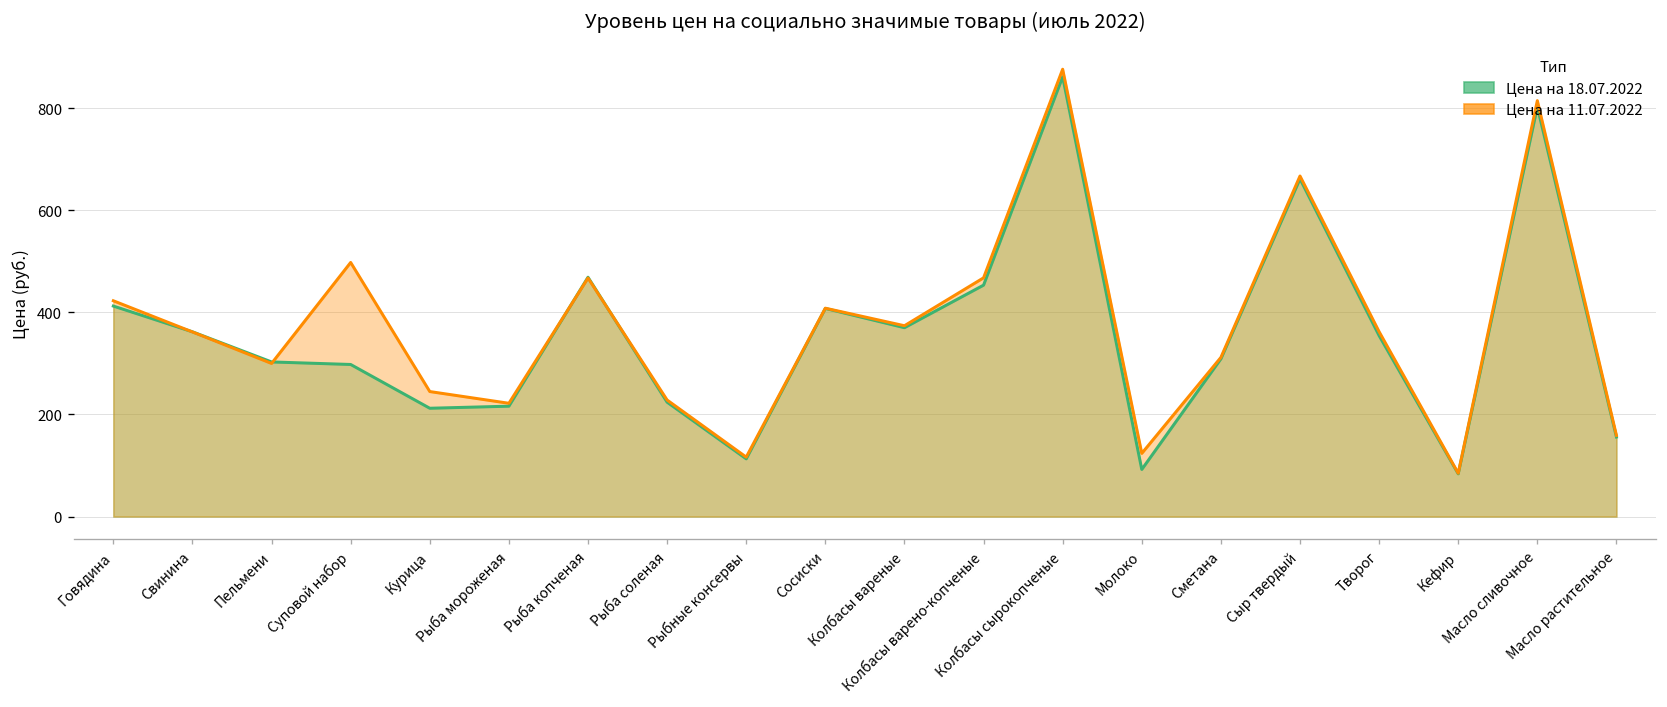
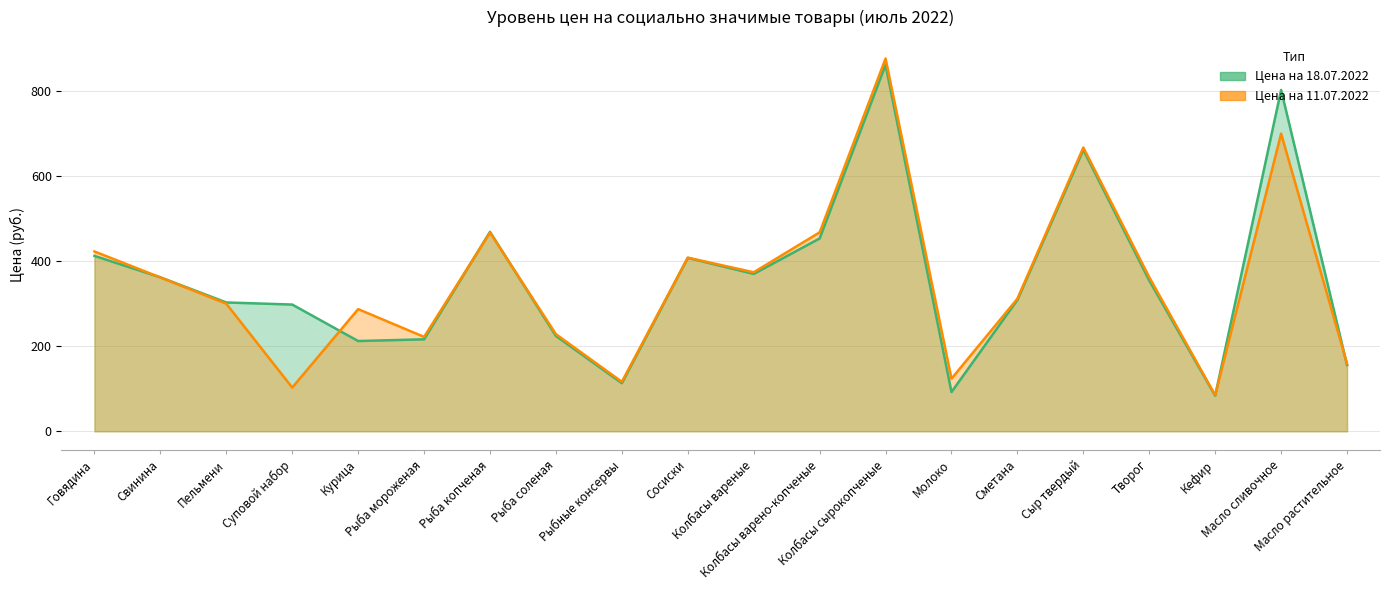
  {
    "Цена на 18.07.2022": {
      "Говядина": 410,
      "Суповой набор": 300,
      "Курица": 210,
      "Колбасы варено-копченые": 450,
      "Колбасы сырокопченые": 860,
      "Молоко": 90,
      "Творог": 350,
      "Масло сливочное": 800
    },
    "Цена на 11.07.2022": {
      "Говядина": 420,
-     "Суповой набор": 500,
-     "Курица": 240,
+     "Суповой набор": 100,
+     "Курица": 290,
      "Колбасы варено-копченые": 470,
      "Колбасы сырокопченые": 880,
      "Молоко": 120,
      "Творог": 360,
-     "Масло сливочное": 810
+     "Масло сливочное": 700
    }
  }
